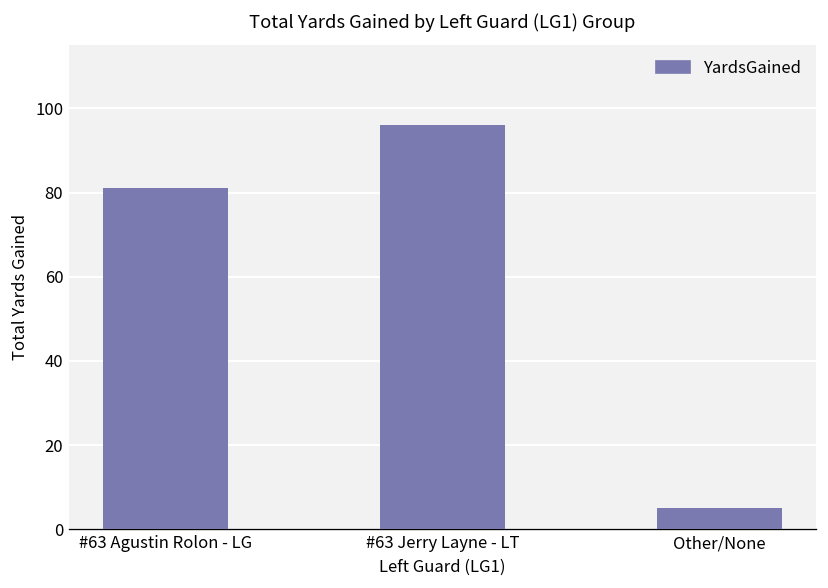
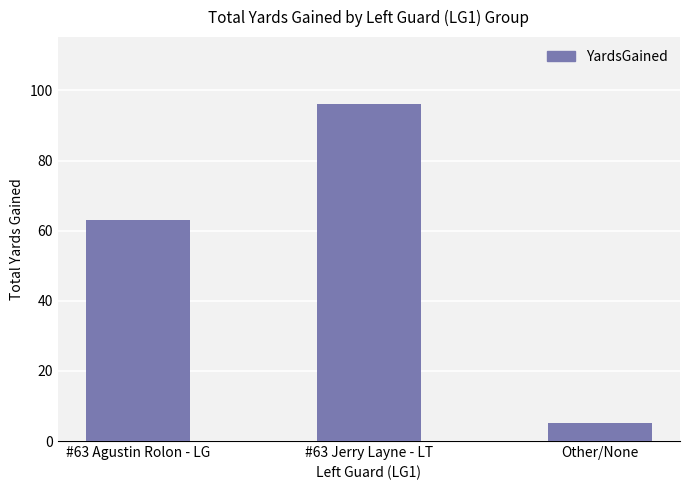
  {
-   "#63 Agustin Rolon - LG": 81,
+   "#63 Agustin Rolon - LG": 63,
    "#63 Jerry Layne - LT": 96,
    "Other/None": 5
  }
